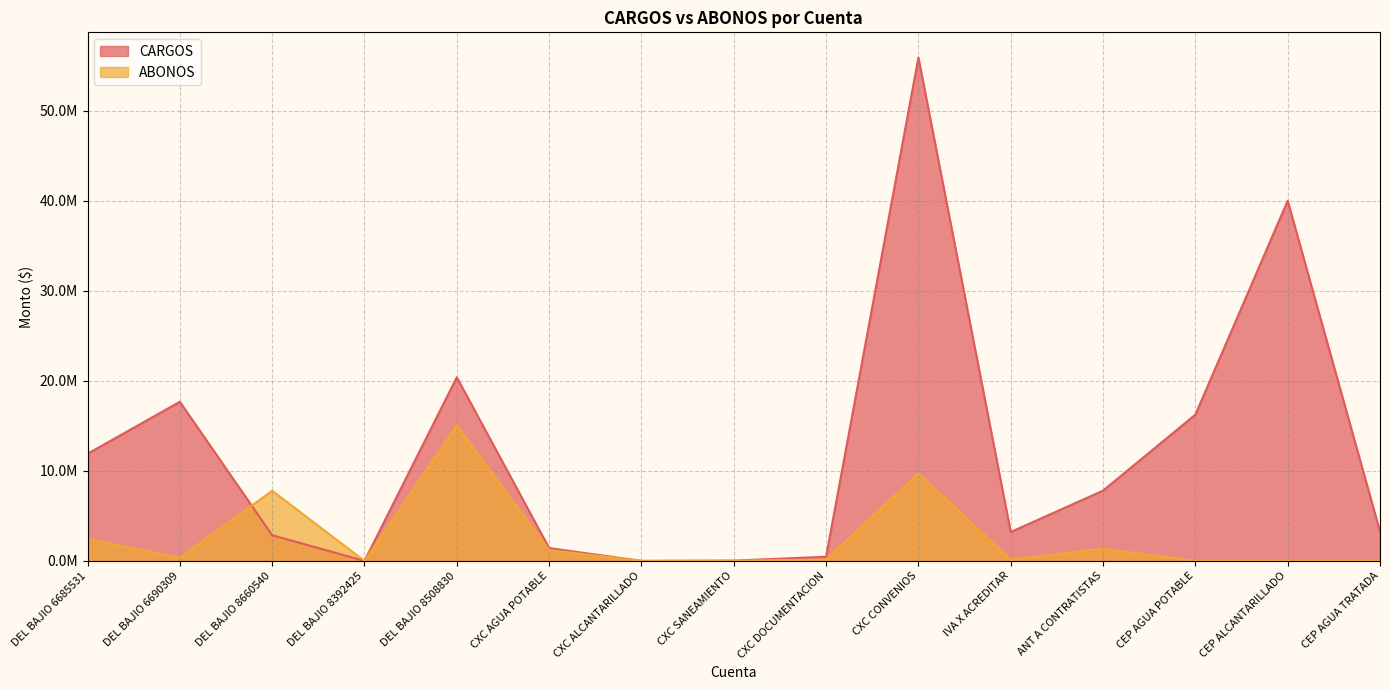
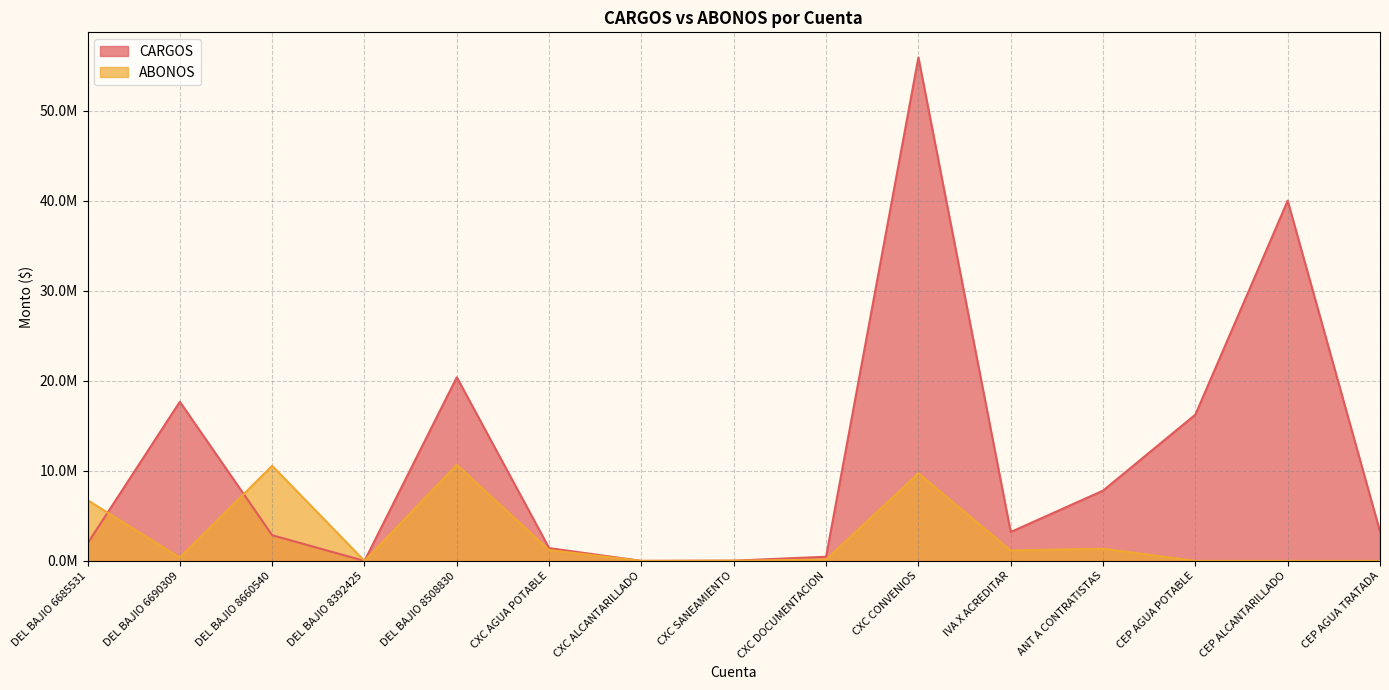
  {
    "CARGOS": {
-     "DEL BAJIO 6685531": 12000000,
+     "DEL BAJIO 6685531": 2000000,
      "DEL BAJIO 6690309": 18000000,
      "DEL BAJIO 8660540": 3000000,
      "DEL BAJIO 8508830": 20000000,
      "CXC DOCUMENTACION": 0,
      "CXC CONVENIOS": 56000000,
      "IVA X ACREDITAR": 3000000,
      "ANT A CONTRATISTAS": 8000000,
      "CEP AGUA POTABLE": 16000000,
      "CEP ALCANTARILLADO": 40000000,
      "CEP AGUA TRATADA": 3000000
    },
    "ABONOS": {
-     "DEL BAJIO 6685531": 2000000,
+     "DEL BAJIO 6685531": 7000000,
      "DEL BAJIO 6690309": 0,
-     "DEL BAJIO 8660540": 8000000,
-     "DEL BAJIO 8508830": 15000000,
+     "DEL BAJIO 8660540": 11000000,
+     "DEL BAJIO 8508830": 11000000,
      "CXC DOCUMENTACION": 0,
      "CXC CONVENIOS": 10000000,
-     "IVA X ACREDITAR": 0,
+     "IVA X ACREDITAR": 1000000,
      "ANT A CONTRATISTAS": 1000000,
      "CEP AGUA POTABLE": 0,
      "CEP ALCANTARILLADO": 0,
      "CEP AGUA TRATADA": 0
    }
  }
